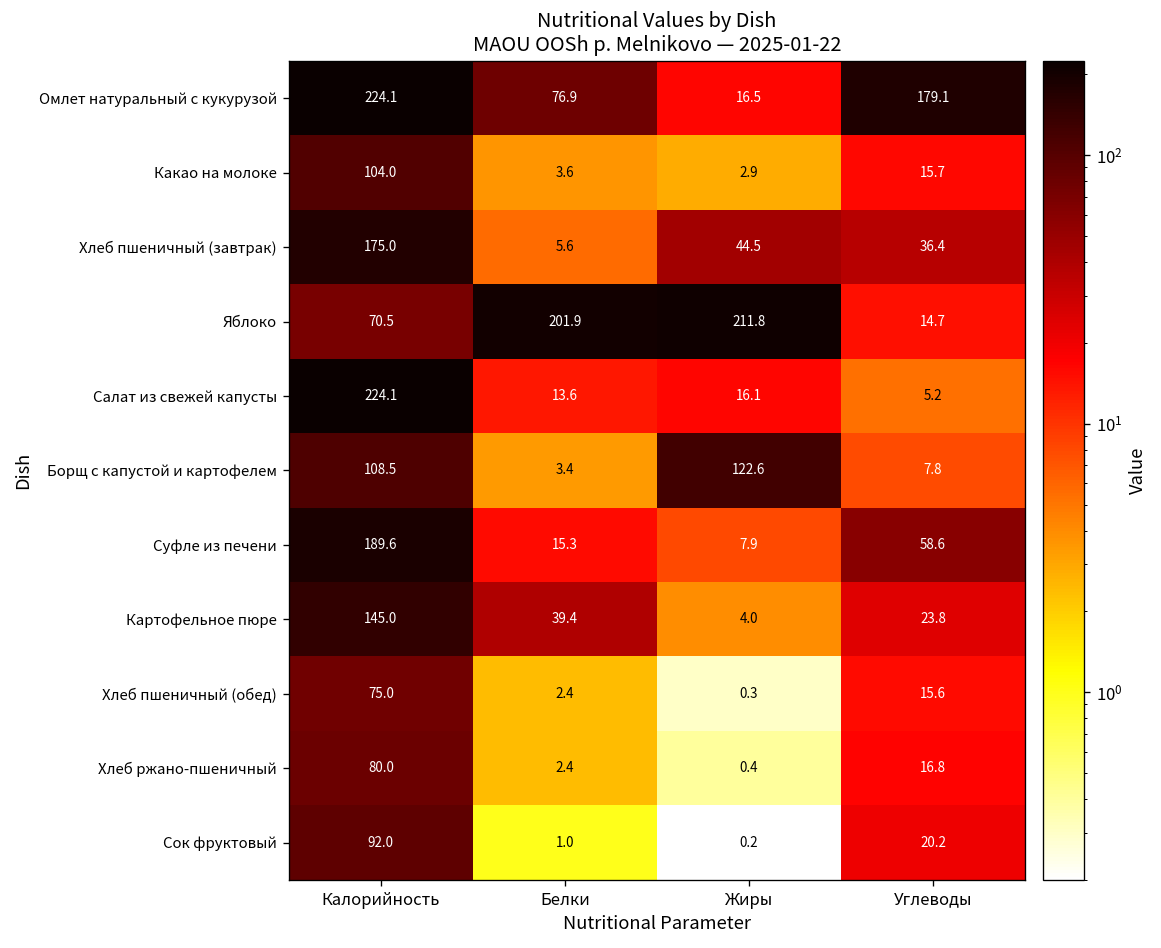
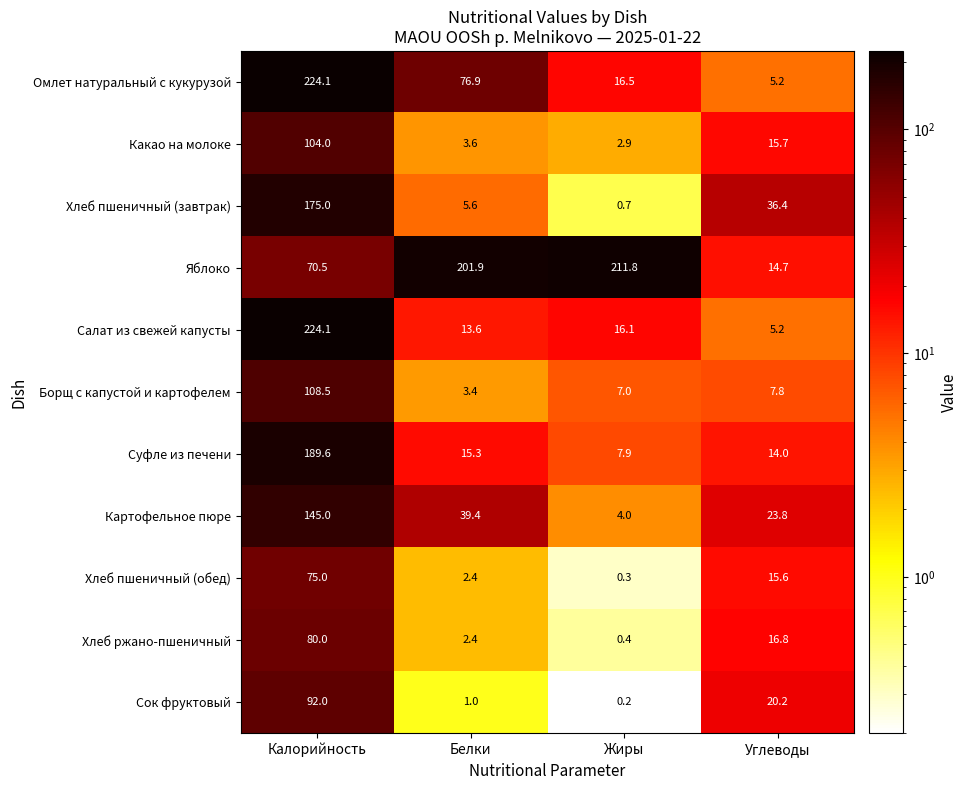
  {
    "Омлет натуральный с кукурузой": {
      "Калорийность": 224.1,
      "Белки": 76.9,
      "Жиры": 16.5,
-     "Углеводы": 179.1
+     "Углеводы": 5.2
    },
    "Какао на молоке": {
      "Калорийность": 104.0,
      "Белки": 3.6,
      "Жиры": 2.9,
      "Углеводы": 15.7
    },
    "Хлеб пшеничный (завтрак)": {
      "Калорийность": 175.0,
      "Белки": 5.6,
-     "Жиры": 44.5,
+     "Жиры": 0.7,
      "Углеводы": 36.4
    },
    "Яблоко": {
      "Калорийность": 70.5,
      "Белки": 201.9,
      "Жиры": 211.8,
      "Углеводы": 14.7
    },
    "Салат из свежей капусты": {
      "Калорийность": 224.1,
      "Белки": 13.6,
      "Жиры": 16.1,
      "Углеводы": 5.2
    },
    "Борщ с капустой и картофелем": {
      "Калорийность": 108.5,
      "Белки": 3.4,
-     "Жиры": 122.6,
+     "Жиры": 7.0,
      "Углеводы": 7.8
    },
    "Суфле из печени": {
      "Калорийность": 189.6,
      "Белки": 15.3,
      "Жиры": 7.9,
-     "Углеводы": 58.6
+     "Углеводы": 14.0
    },
    "Картофельное пюре": {
      "Калорийность": 145.0,
      "Белки": 39.4,
      "Жиры": 4.0,
      "Углеводы": 23.8
    },
    "Хлеб пшеничный (обед)": {
      "Калорийность": 75.0,
      "Белки": 2.4,
      "Жиры": 0.3,
      "Углеводы": 15.6
    },
    "Хлеб ржано-пшеничный": {
      "Калорийность": 80.0,
      "Белки": 2.4,
      "Жиры": 0.4,
      "Углеводы": 16.8
    },
    "Сок фруктовый": {
      "Калорийность": 92.0,
      "Белки": 1.0,
      "Жиры": 0.2,
      "Углеводы": 20.2
    }
  }
